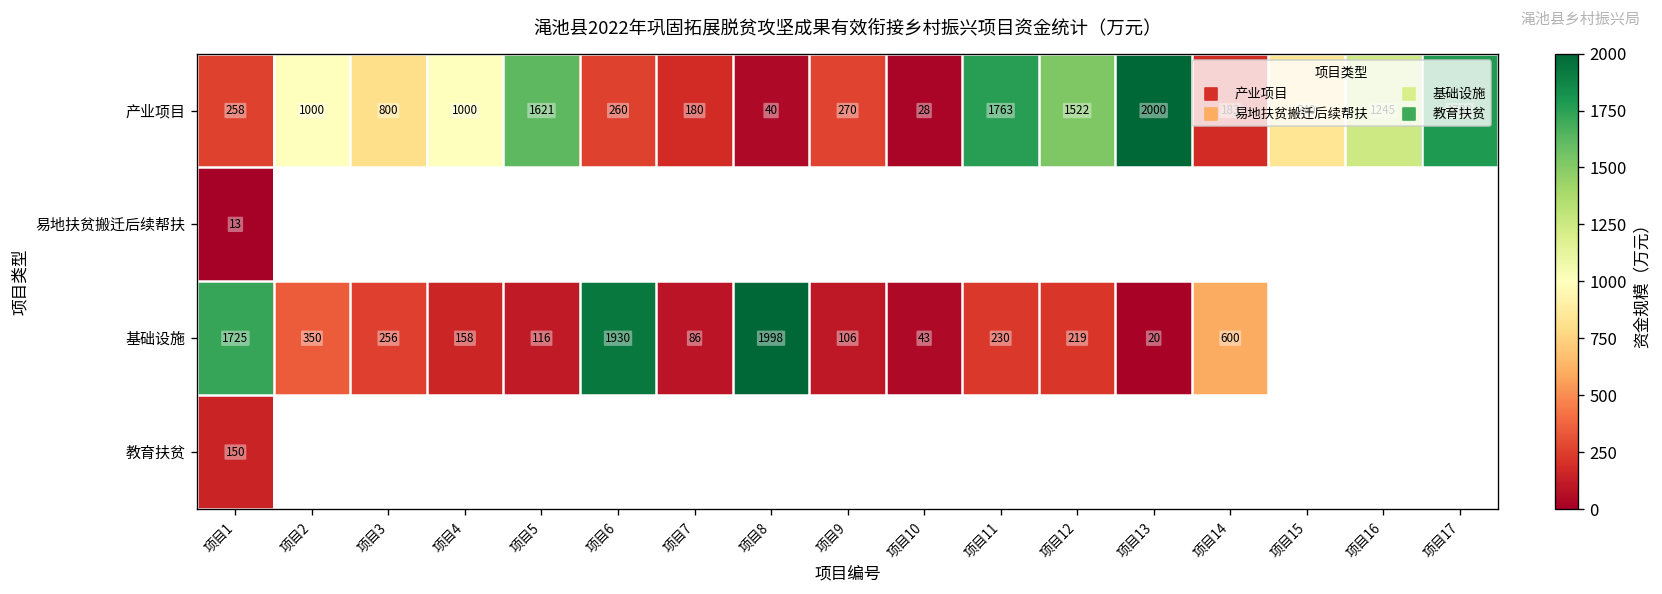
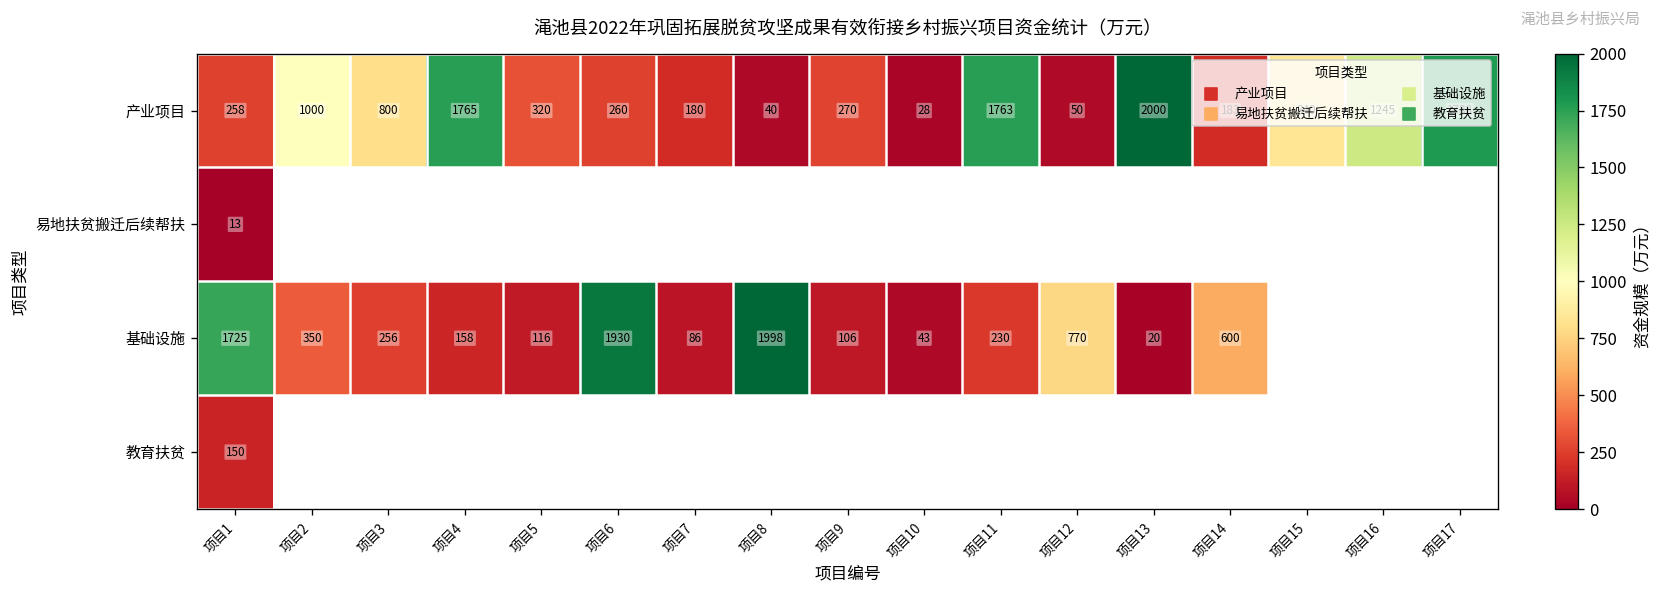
  {
    "产业项目": {
-     "项目4": 1000,
-     "项目5": 1621,
-     "项目12": 1522
+     "项目4": 1765,
+     "项目5": 320,
+     "项目12": 50
    },
    "基础设施": {
-     "项目12": 219
+     "项目12": 770
    }
  }
